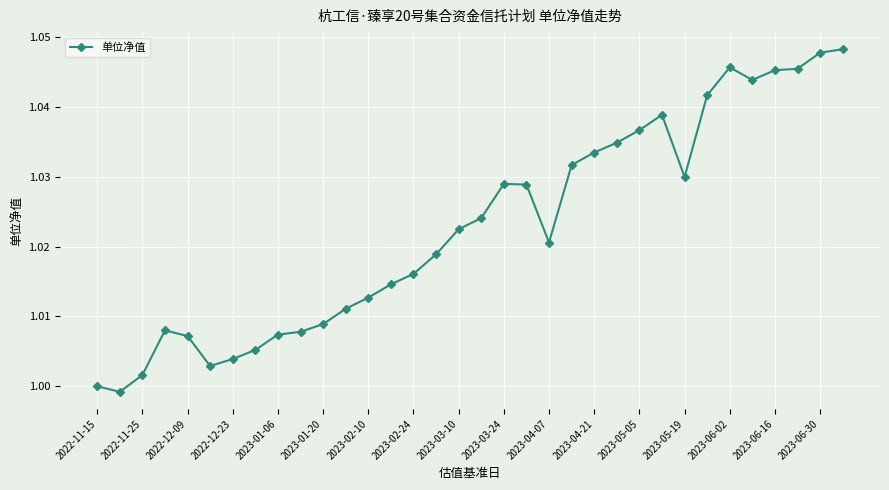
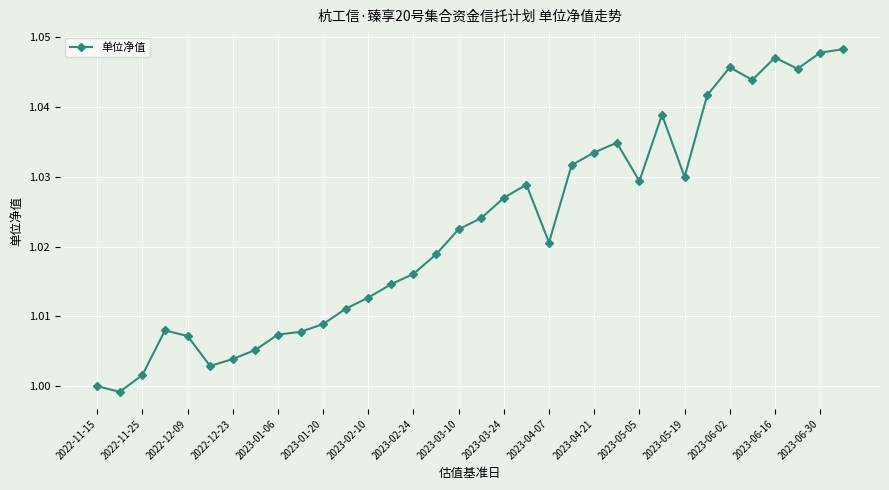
  {
    "2022-11-15": 1.000,
    "2022-11-25": 1.002,
    "2022-12-09": 1.007,
    "2022-12-23": 1.004,
    "2023-01-06": 1.007,
    "2023-01-20": 1.009,
    "2023-02-10": 1.013,
    "2023-02-24": 1.016,
    "2023-03-10": 1.023,
-   "2023-03-24": 1.029,
+   "2023-03-24": 1.027,
    "2023-04-07": 1.021,
    "2023-04-21": 1.034,
-   "2023-05-05": 1.037,
+   "2023-05-05": 1.029,
    "2023-05-19": 1.030,
    "2023-06-02": 1.046,
-   "2023-06-16": 1.045,
+   "2023-06-16": 1.047,
    "2023-06-30": 1.048
  }
